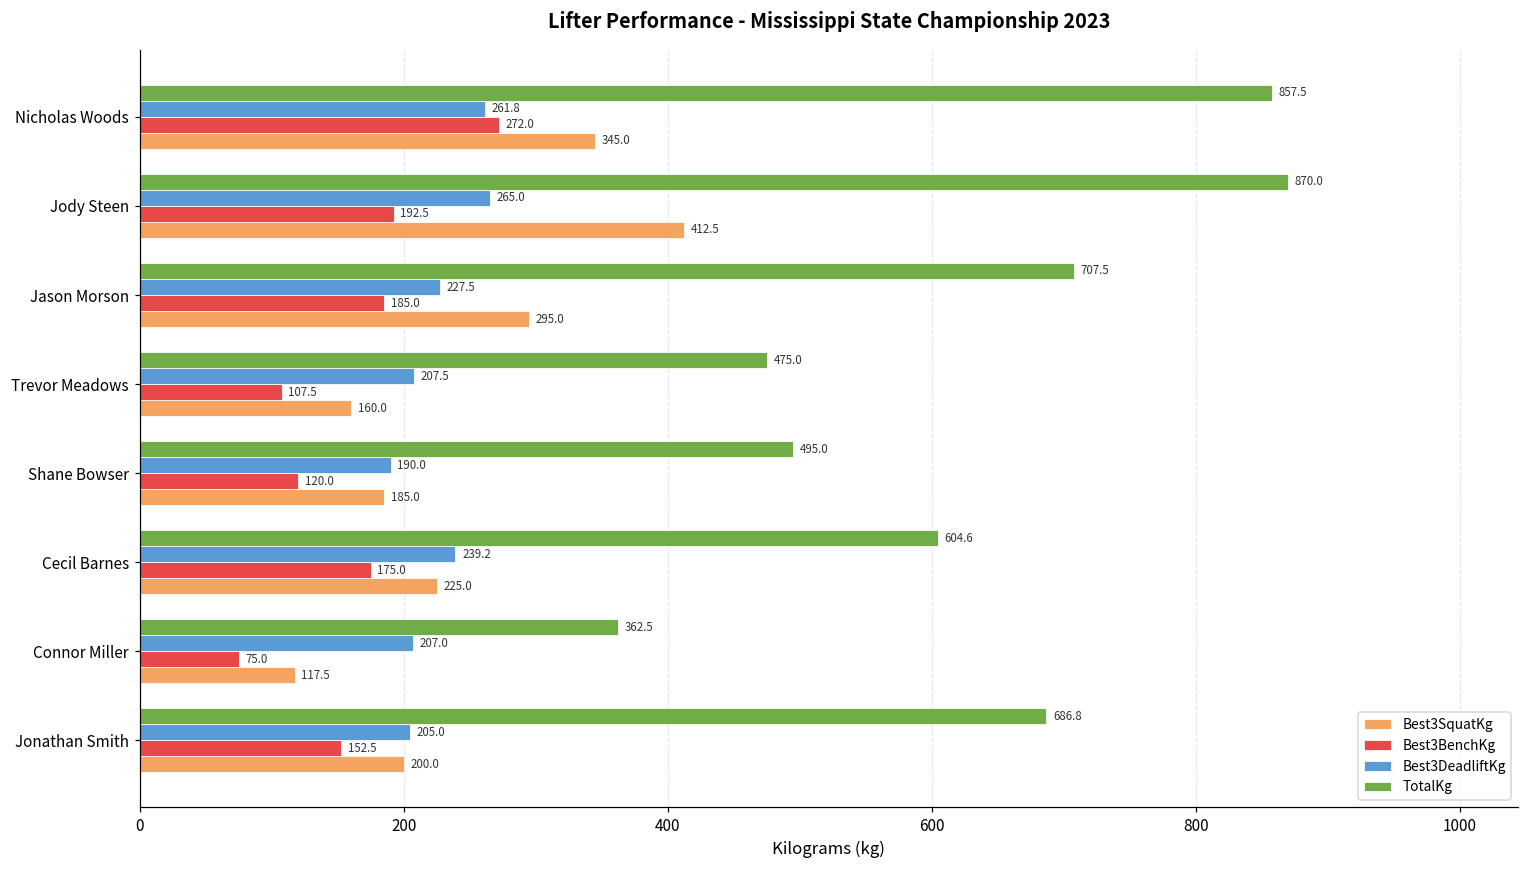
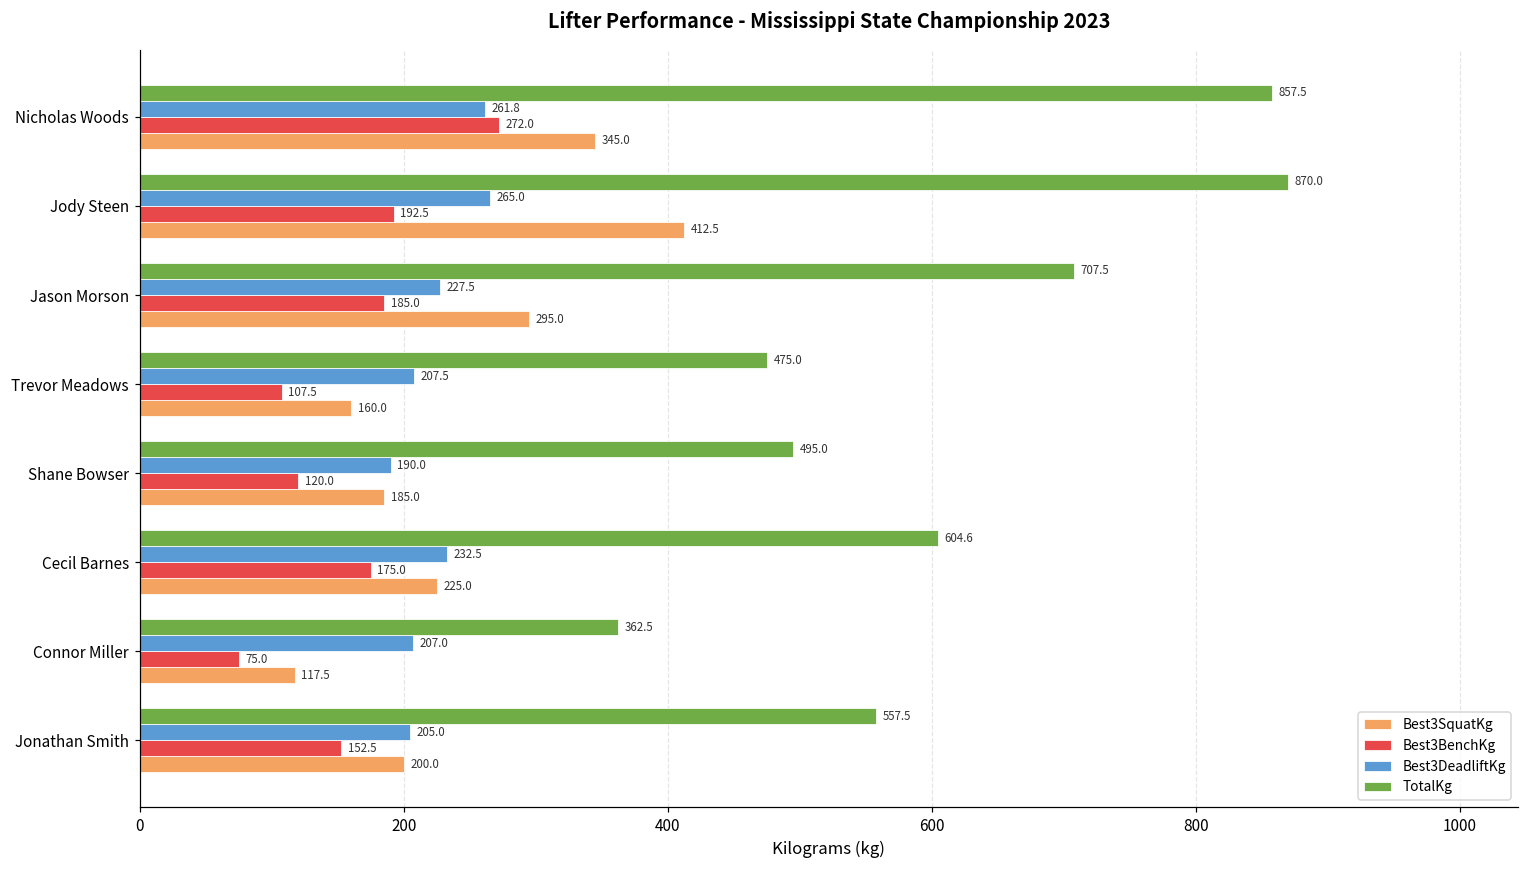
  {
    "Best3SquatKg": {
      "Nicholas Woods": 345.0,
      "Jody Steen": 412.5,
      "Jason Morson": 295.0,
      "Trevor Meadows": 160.0,
      "Shane Bowser": 185.0,
      "Cecil Barnes": 225.0,
      "Connor Miller": 117.5,
      "Jonathan Smith": 200.0
    },
    "Best3BenchKg": {
      "Nicholas Woods": 272.0,
      "Jody Steen": 192.5,
      "Jason Morson": 185.0,
      "Trevor Meadows": 107.5,
      "Shane Bowser": 120.0,
      "Cecil Barnes": 175.0,
      "Connor Miller": 75.0,
      "Jonathan Smith": 152.5
    },
    "Best3DeadliftKg": {
      "Nicholas Woods": 261.8,
      "Jody Steen": 265.0,
      "Jason Morson": 227.5,
      "Trevor Meadows": 207.5,
      "Shane Bowser": 190.0,
-     "Cecil Barnes": 239.2,
+     "Cecil Barnes": 232.5,
      "Connor Miller": 207.0,
      "Jonathan Smith": 205.0
    },
    "TotalKg": {
      "Nicholas Woods": 857.5,
      "Jody Steen": 870.0,
      "Jason Morson": 707.5,
      "Trevor Meadows": 475.0,
      "Shane Bowser": 495.0,
      "Cecil Barnes": 604.6,
      "Connor Miller": 362.5,
-     "Jonathan Smith": 686.8
+     "Jonathan Smith": 557.5
    }
  }
